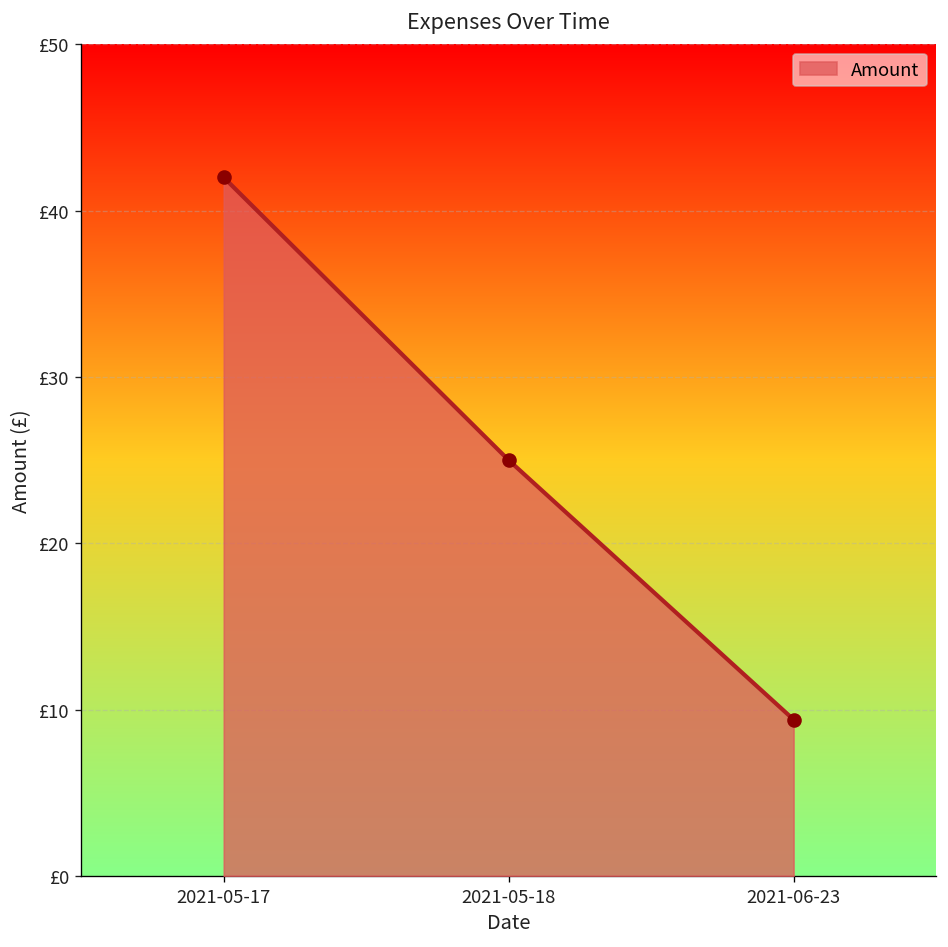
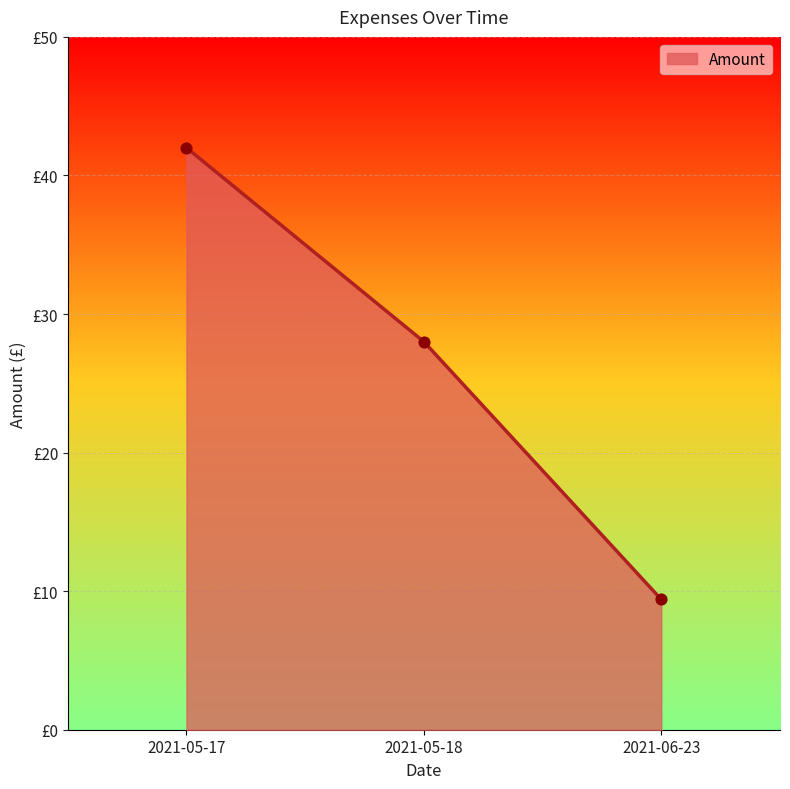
  {
    "2021-05-17": "£42",
-   "2021-05-18": "£25",
+   "2021-05-18": "£28",
    "2021-06-23": "£9.4"
  }
